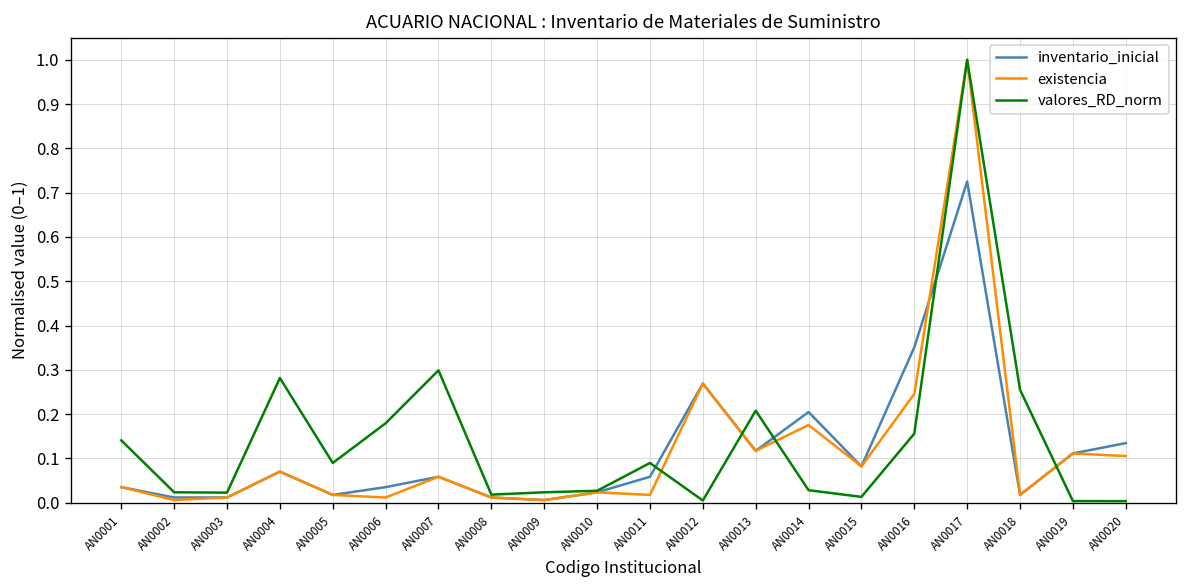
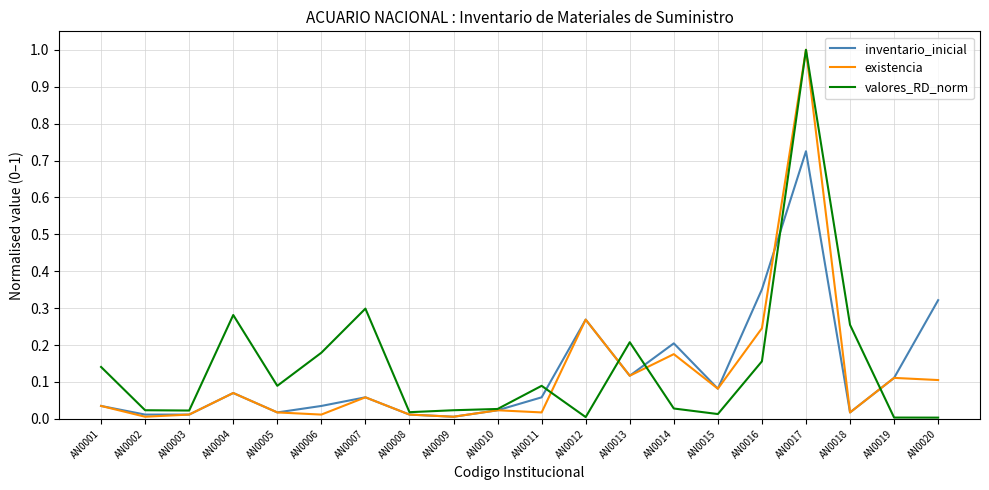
  {
    "inventario_inicial": {
      "AN0006": 0.04,
      "AN0011": 0.06,
      "AN0014": 0.20,
      "AN0016": 0.35,
      "AN0017": 0.73,
-     "AN0020": 0.13
+     "AN0020": 0.32
    },
    "existencia": {
      "AN0006": 0.01,
      "AN0011": 0.02,
      "AN0014": 0.18,
      "AN0016": 0.25,
      "AN0020": 0.11
    },
    "valores_RD_norm": {
      "AN0001": 0.14,
      "AN0002": 0.02,
      "AN0003": 0.02,
      "AN0004": 0.28,
      "AN0005": 0.09,
      "AN0006": 0.18,
      "AN0007": 0.30,
      "AN0009": 0.02,
      "AN0011": 0.09,
      "AN0012": 0.00,
      "AN0013": 0.21,
      "AN0014": 0.03,
      "AN0015": 0.01,
      "AN0016": 0.16,
      "AN0018": 0.25,
      "AN0019": 0.00,
      "AN0020": 0.00
    }
  }
